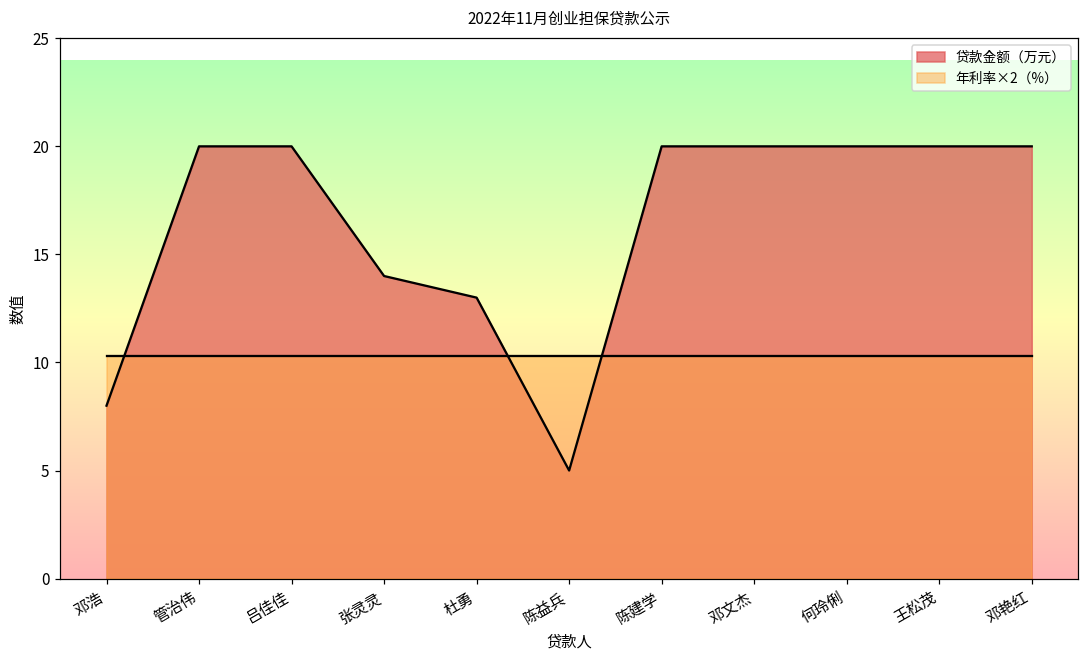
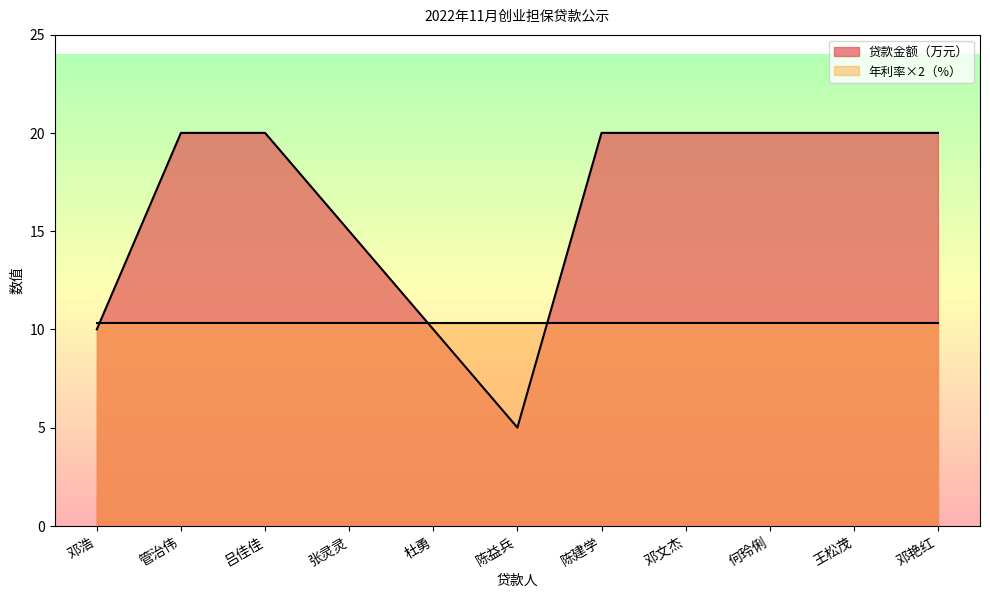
  {
    "贷款金额（万元）": {
-     "邓浩": 8,
+     "邓浩": 10,
      "管治伟": 20,
      "吕佳佳": 20,
-     "张灵灵": 14,
-     "杜勇": 13,
+     "张灵灵": 15,
+     "杜勇": 10,
      "陈益兵": 5,
      "陈建学": 20,
      "邓文杰": 20,
      "何玲俐": 20,
      "王松茂": 20,
      "邓艳红": 20
    },
    "年利率×2（%）": {
      "邓浩": 10.3,
      "管治伟": 10.3,
      "吕佳佳": 10.3,
      "张灵灵": 10.3,
      "杜勇": 10.3,
      "陈益兵": 10.3,
      "陈建学": 10.3,
      "邓文杰": 10.3,
      "何玲俐": 10.3,
      "王松茂": 10.3,
      "邓艳红": 10.3
    }
  }
